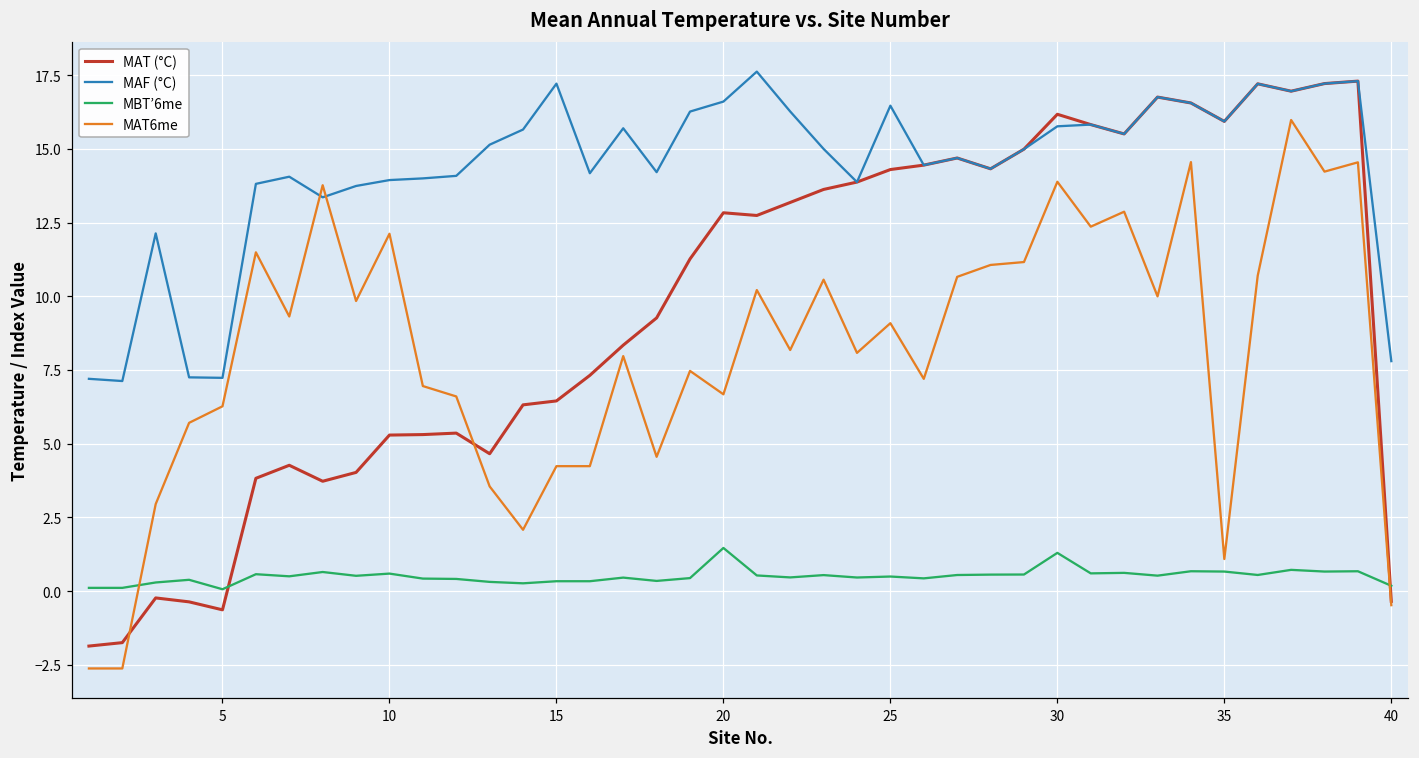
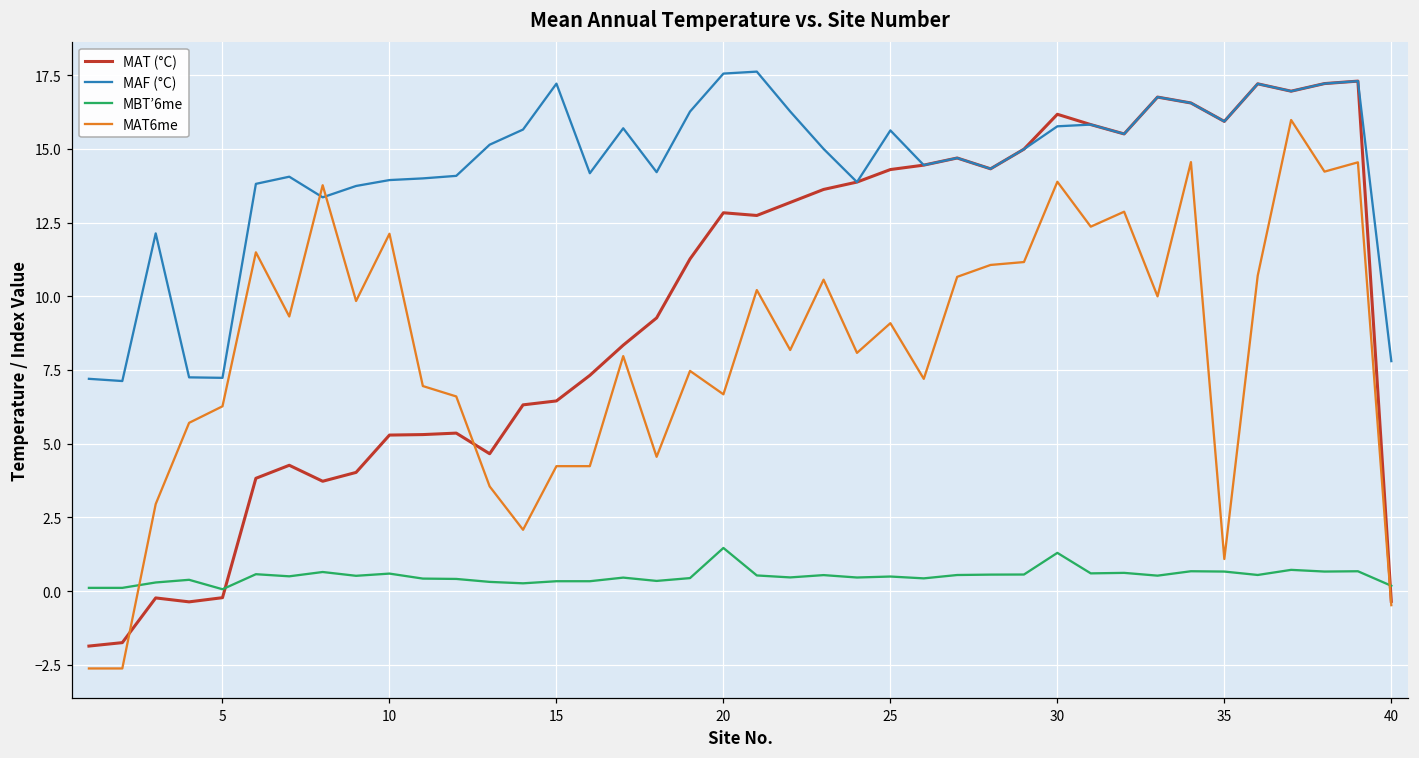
  {
    "MAT (°C)": {
-     "5": -0.6,
+     "5": -0.2,
      "10": 5.3,
      "15": 6.5,
      "20": 12.8,
      "25": 14.3,
      "30": 16.2,
      "40": -0.3
    },
    "MAF (°C)": {
      "5": 7.2,
      "10": 13.9,
      "15": 17.2,
-     "20": 16.6,
-     "25": 16.5,
+     "20": 17.6,
+     "25": 15.6,
      "30": 15.8,
      "40": 7.8
    },
    "MBT’6me": {
      "5": 0.1,
      "10": 0.6,
      "15": 0.3,
      "20": 1.5,
      "25": 0.5,
      "30": 1.3,
      "35": 0.7,
      "40": 0.2
    },
    "MAT6me": {
      "5": 6.3,
      "10": 12.1,
      "15": 4.2,
      "20": 6.7,
      "25": 9.1,
      "30": 13.9,
      "35": 1.1,
      "40": -0.5
    }
  }
